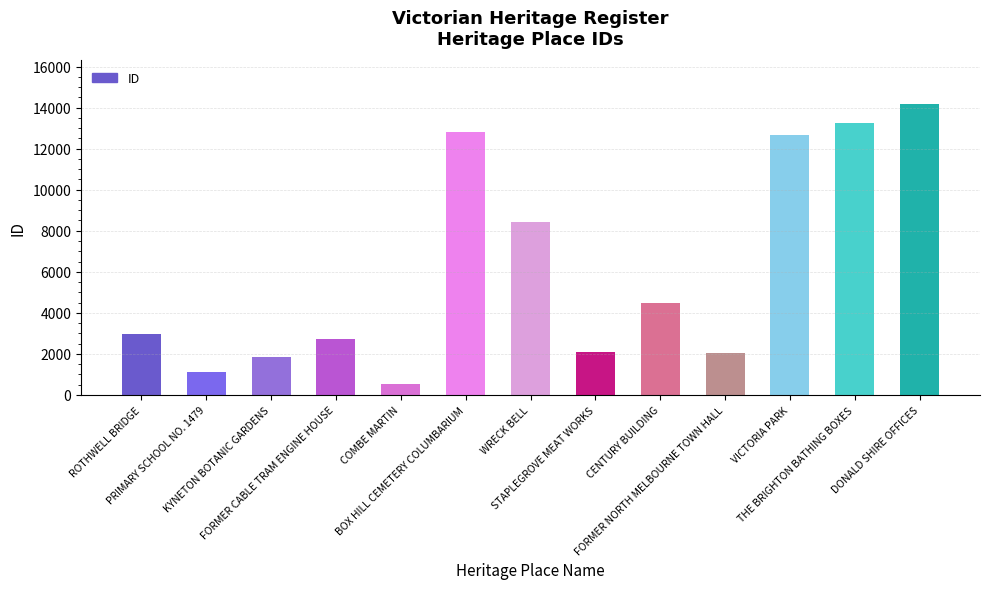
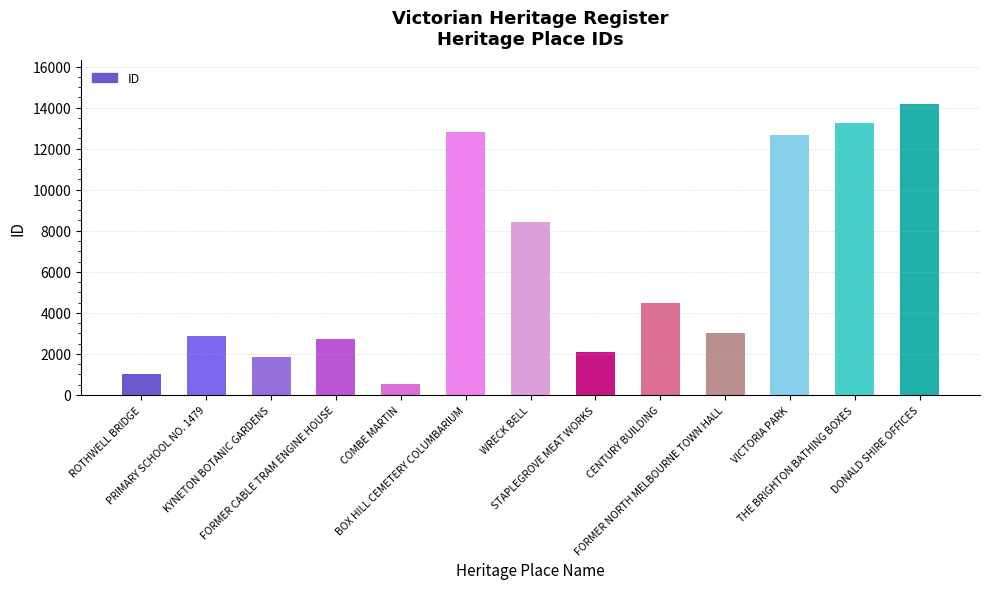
  {
-   "ROTHWELL BRIDGE": 3000,
-   "PRIMARY SCHOOL NO. 1479": 1100,
+   "ROTHWELL BRIDGE": 1000,
+   "PRIMARY SCHOOL NO. 1479": 2900,
    "KYNETON BOTANIC GARDENS": 1900,
    "FORMER CABLE TRAM ENGINE HOUSE": 2700,
    "COMBE MARTIN": 500,
    "BOX HILL CEMETERY COLUMBARIUM": 12800,
    "WRECK BELL": 8400,
    "STAPLEGROVE MEAT WORKS": 2100,
    "CENTURY BUILDING": 4500,
-   "FORMER NORTH MELBOURNE TOWN HALL": 2100,
+   "FORMER NORTH MELBOURNE TOWN HALL": 3000,
    "VICTORIA PARK": 12700,
    "THE BRIGHTON BATHING BOXES": 13200,
    "DONALD SHIRE OFFICES": 14200
  }
